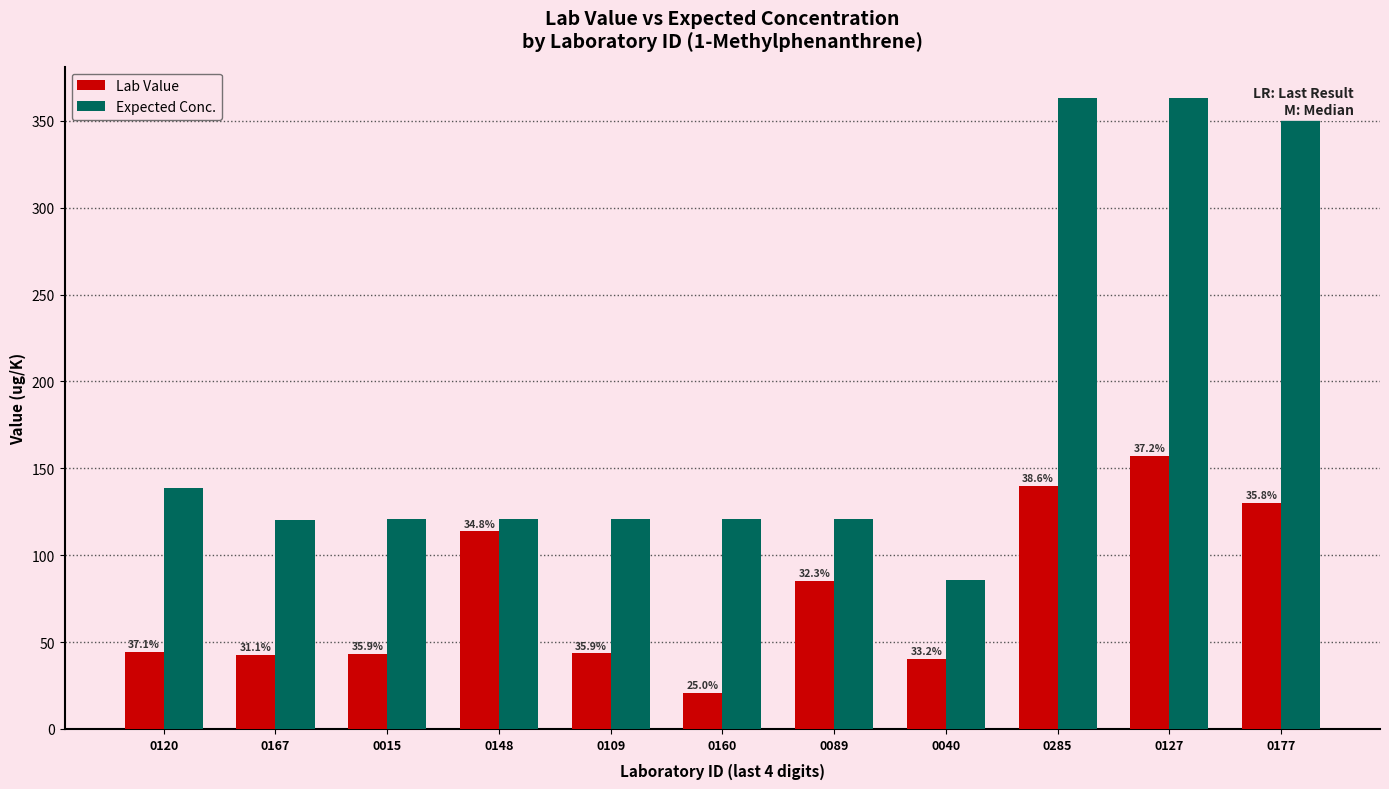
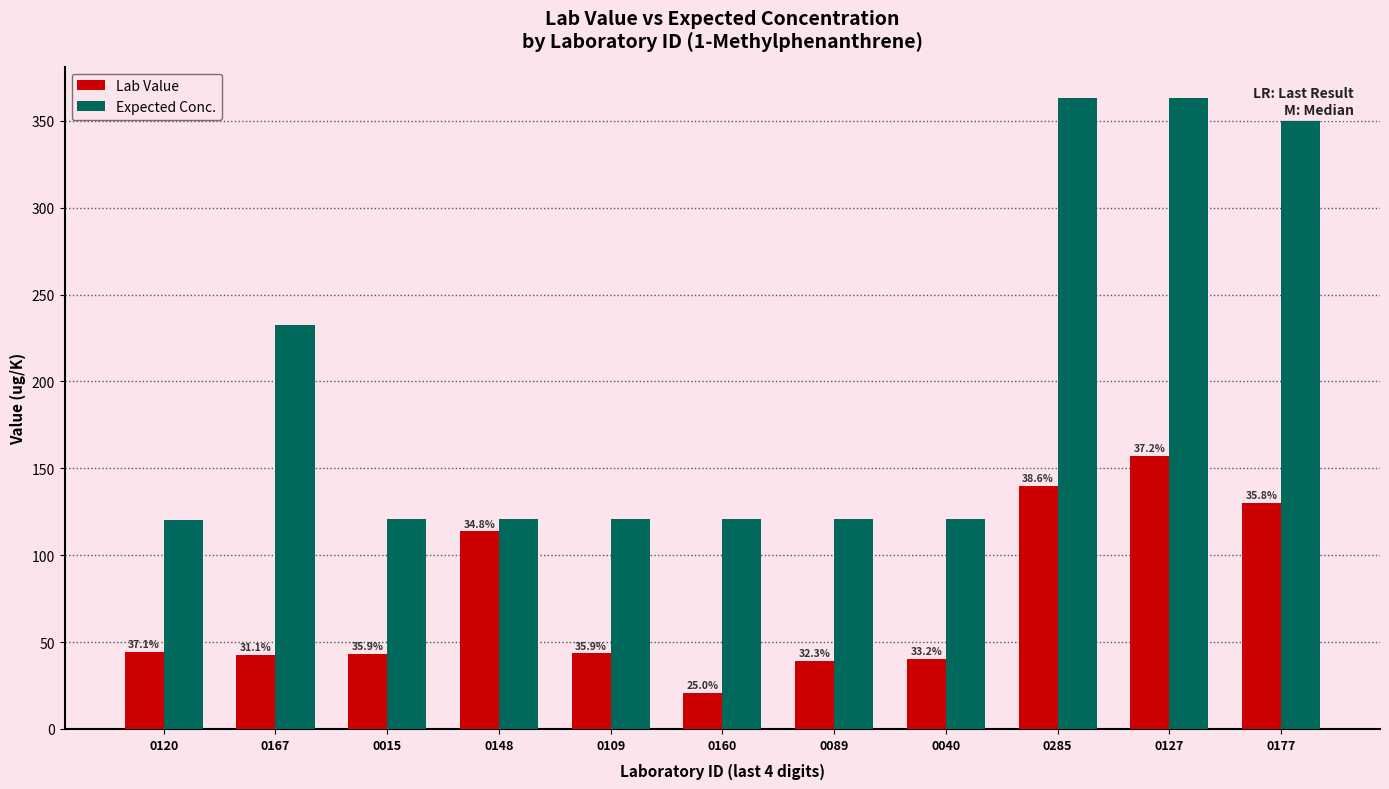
  {
    "Lab Value": {
-     "0089": 85
+     "0089": 39
    },
    "Expected Conc.": {
-     "0120": 139,
-     "0167": 120,
+     "0120": 120,
+     "0167": 233,
      "0015": 121,
      "0148": 121,
      "0109": 121,
      "0160": 121,
      "0089": 121,
-     "0040": 86,
+     "0040": 121,
      "0285": 363,
      "0127": 363
    }
  }
